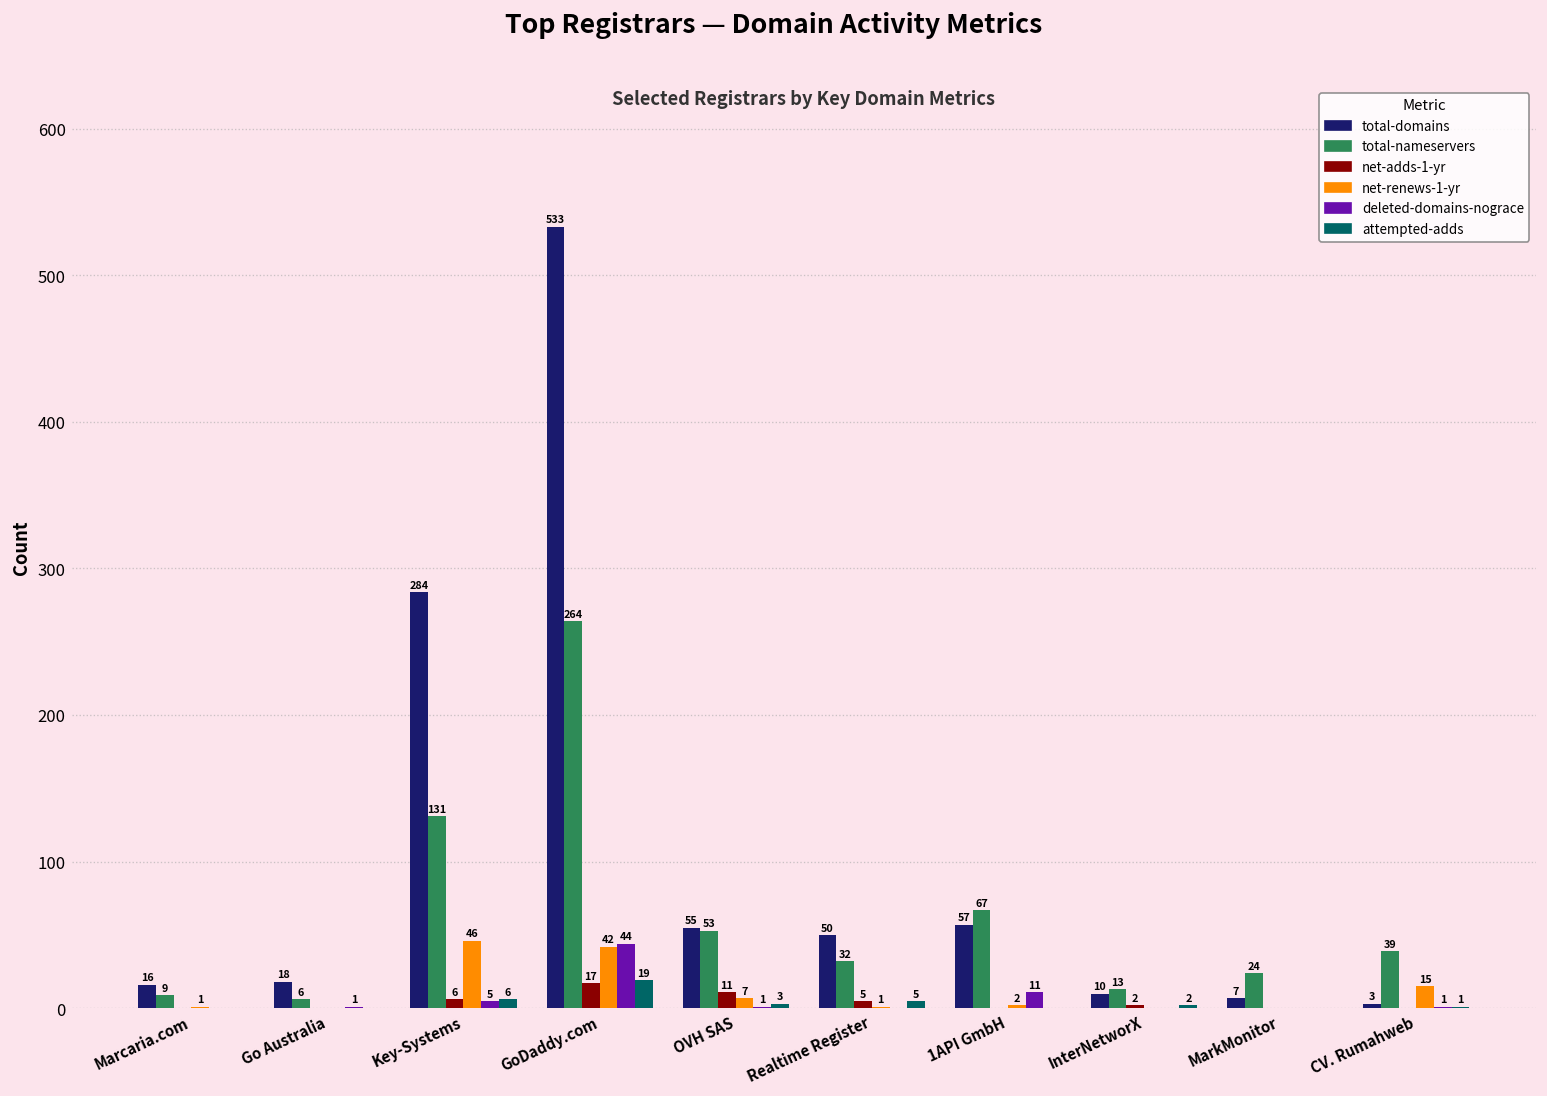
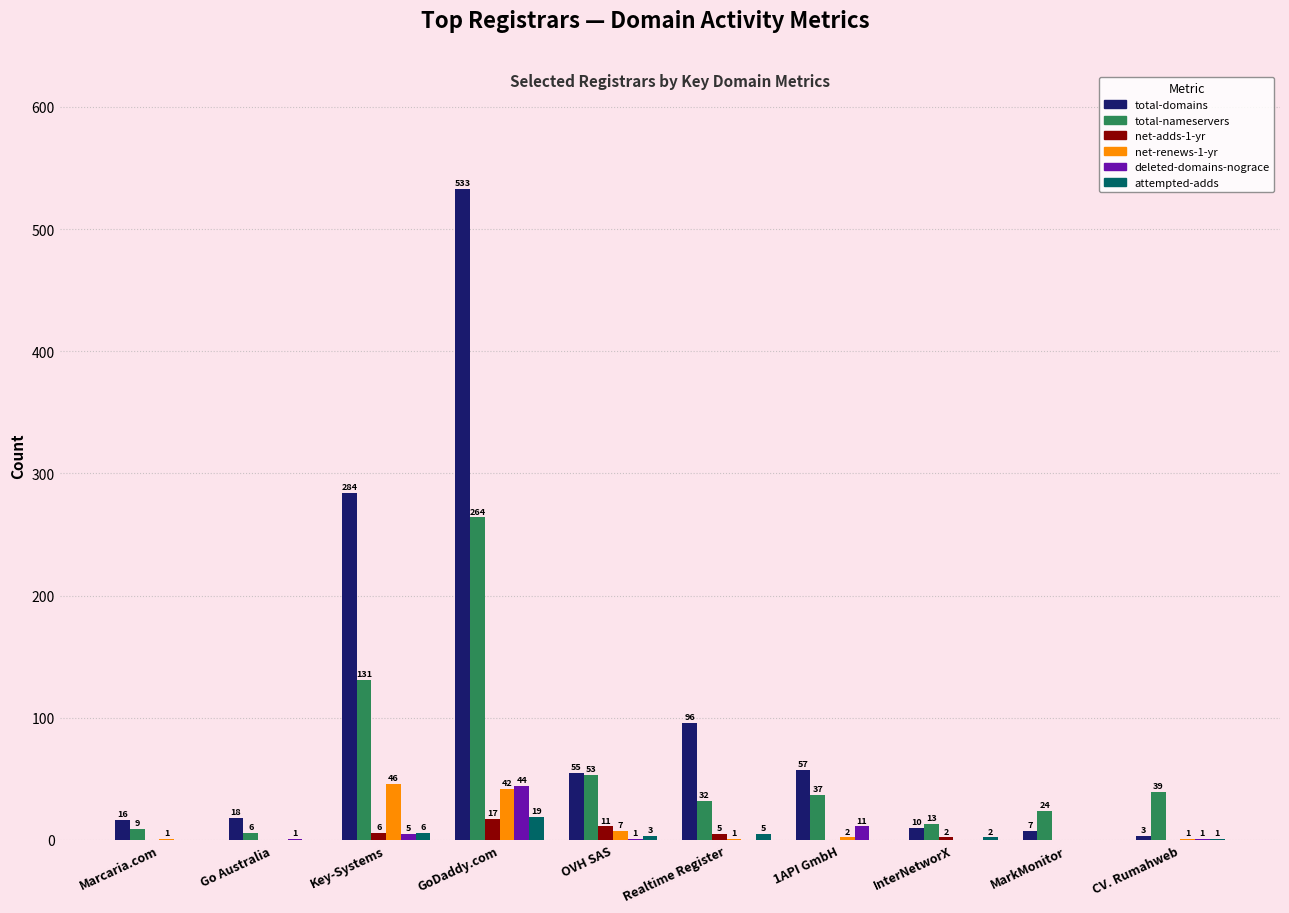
  {
    "total-domains": {
      "Marcaria.com": 16,
      "Go Australia": 18,
      "Key-Systems": 284,
      "GoDaddy.com": 533,
      "OVH SAS": 55,
-     "Realtime Register": 50,
+     "Realtime Register": 96,
      "1API GmbH": 57,
      "InterNetworX": 10,
      "MarkMonitor": 7,
      "CV. Rumahweb": 3
    },
    "total-nameservers": {
      "Marcaria.com": 9,
      "Go Australia": 6,
      "Key-Systems": 131,
      "GoDaddy.com": 264,
      "OVH SAS": 53,
      "Realtime Register": 32,
-     "1API GmbH": 67,
+     "1API GmbH": 37,
      "InterNetworX": 13,
      "MarkMonitor": 24,
      "CV. Rumahweb": 39
    },
    "net-adds-1-yr": {
      "Key-Systems": 6,
      "GoDaddy.com": 17,
      "OVH SAS": 11,
      "Realtime Register": 5,
      "InterNetworX": 2
    },
    "net-renews-1-yr": {
      "Marcaria.com": 1,
      "Key-Systems": 46,
      "GoDaddy.com": 42,
      "OVH SAS": 7,
      "Realtime Register": 1,
      "1API GmbH": 2,
-     "CV. Rumahweb": 15
+     "CV. Rumahweb": 1
    },
    "deleted-domains-nograce": {
      "Go Australia": 1,
      "Key-Systems": 5,
      "GoDaddy.com": 44,
      "OVH SAS": 1,
      "1API GmbH": 11,
      "CV. Rumahweb": 1
    },
    "attempted-adds": {
      "Key-Systems": 6,
      "GoDaddy.com": 19,
      "OVH SAS": 3,
      "Realtime Register": 5,
      "InterNetworX": 2,
      "CV. Rumahweb": 1
    }
  }
